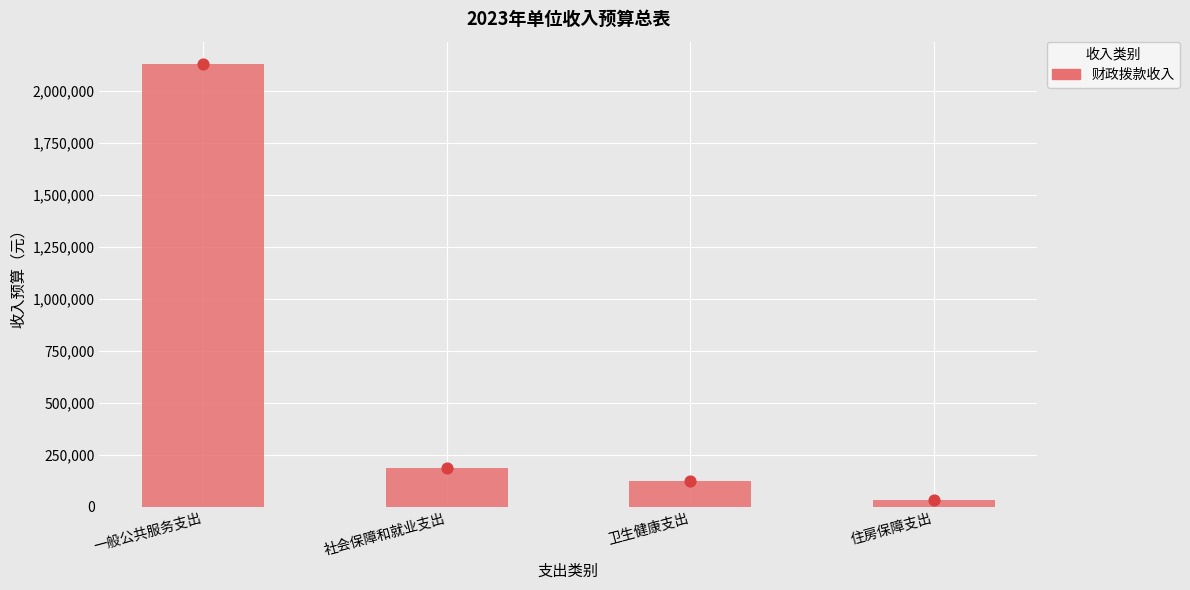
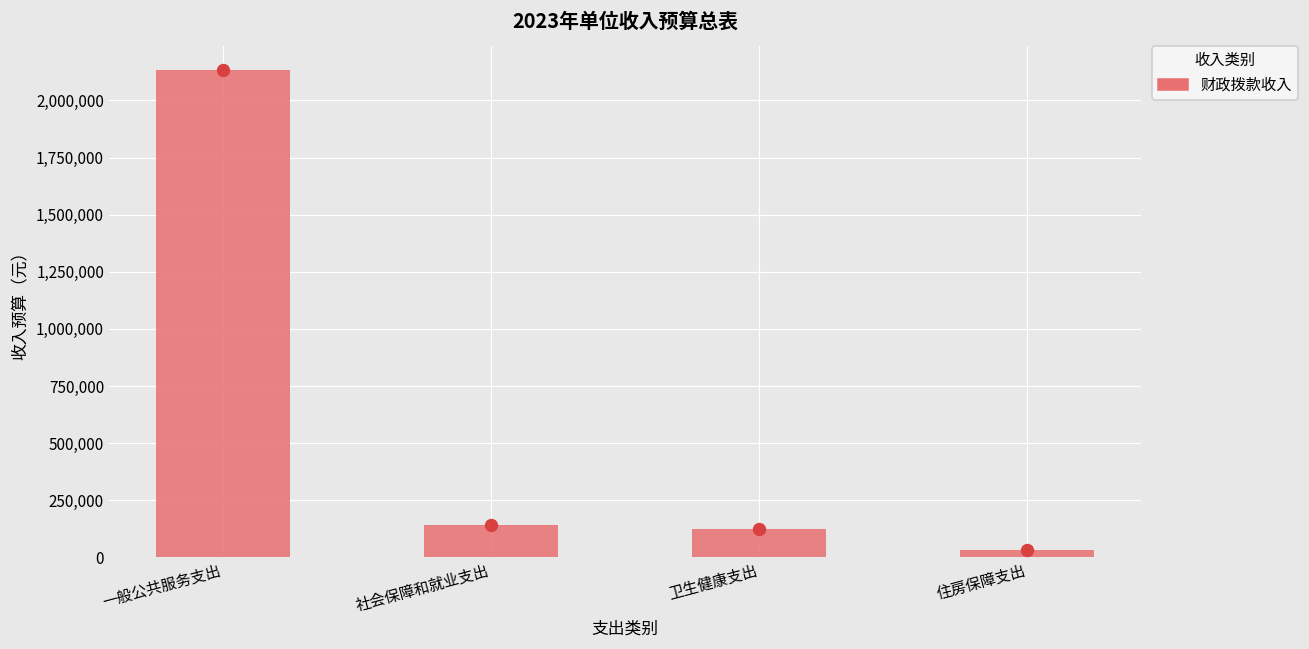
  {
    "一般公共服务支出": "2,130,000",
-   "社会保障和就业支出": "190,000",
+   "社会保障和就业支出": "140,000",
    "卫生健康支出": "120,000",
    "住房保障支出": "30,000"
  }
